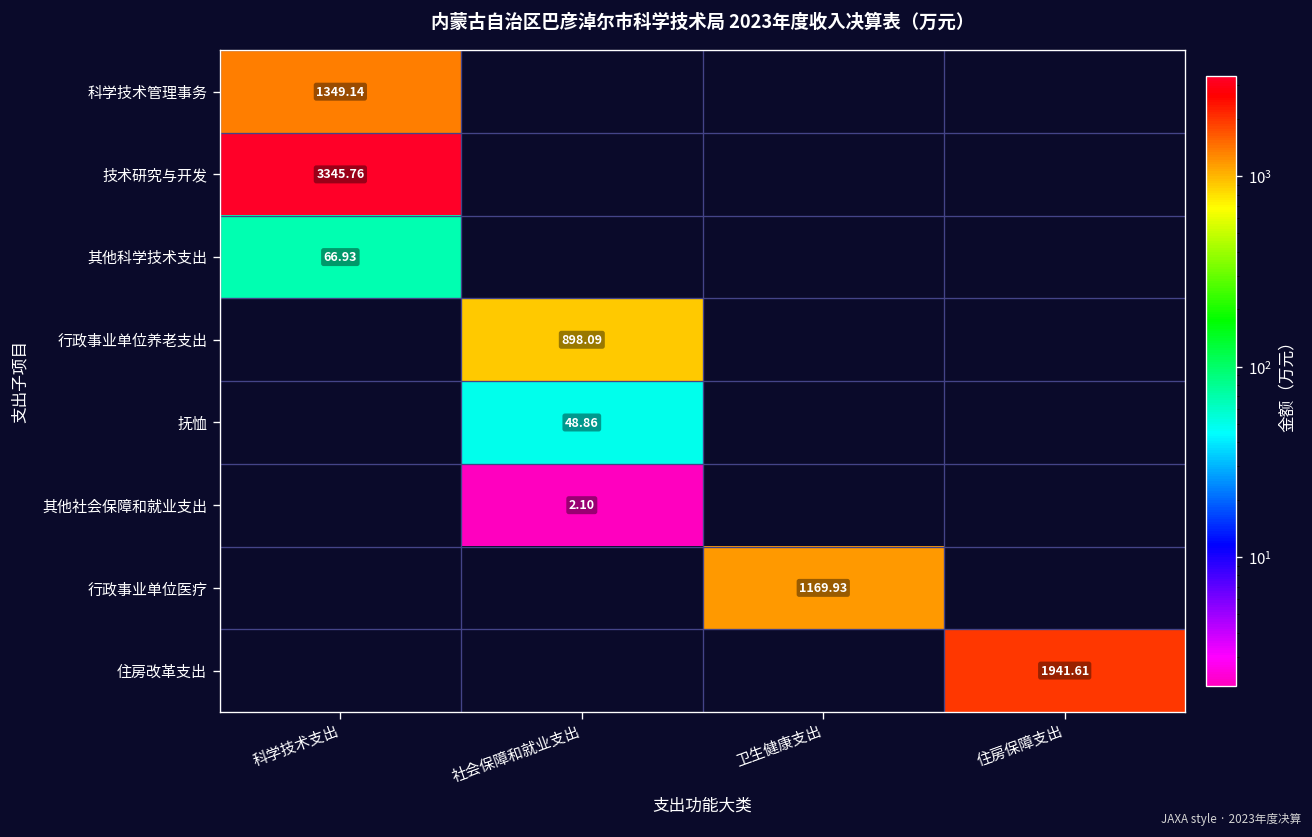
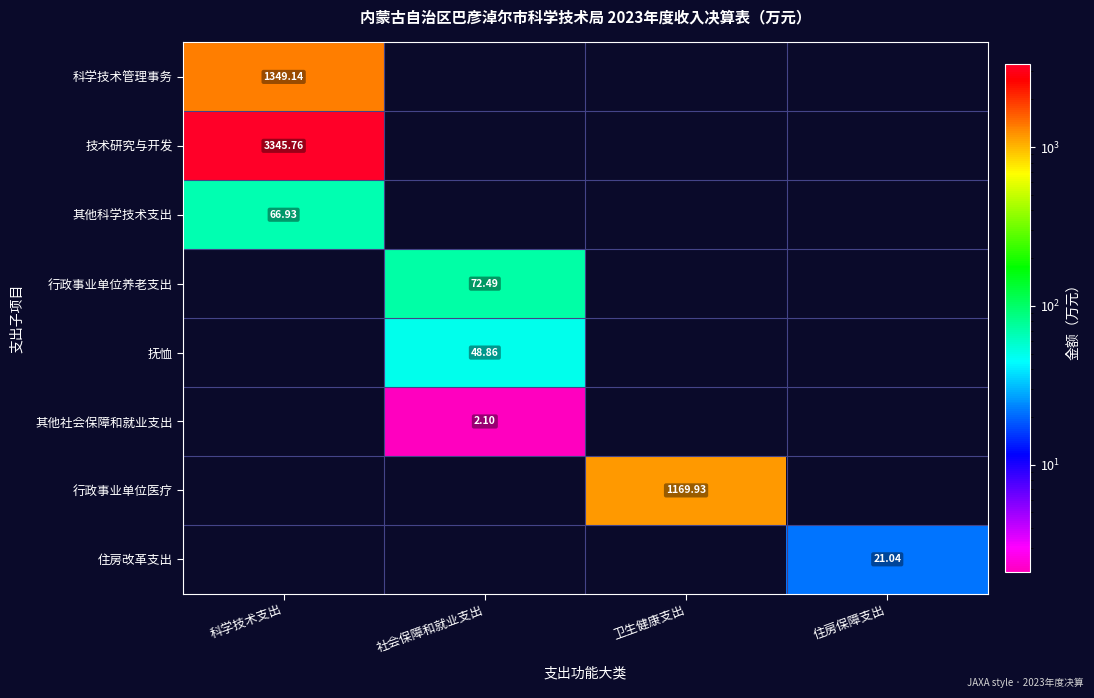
  {
    "行政事业单位养老支出": {
-     "社会保障和就业支出": 898.09
+     "社会保障和就业支出": 72.49
    },
    "住房改革支出": {
-     "住房保障支出": 1941.61
+     "住房保障支出": 21.04
    }
  }
